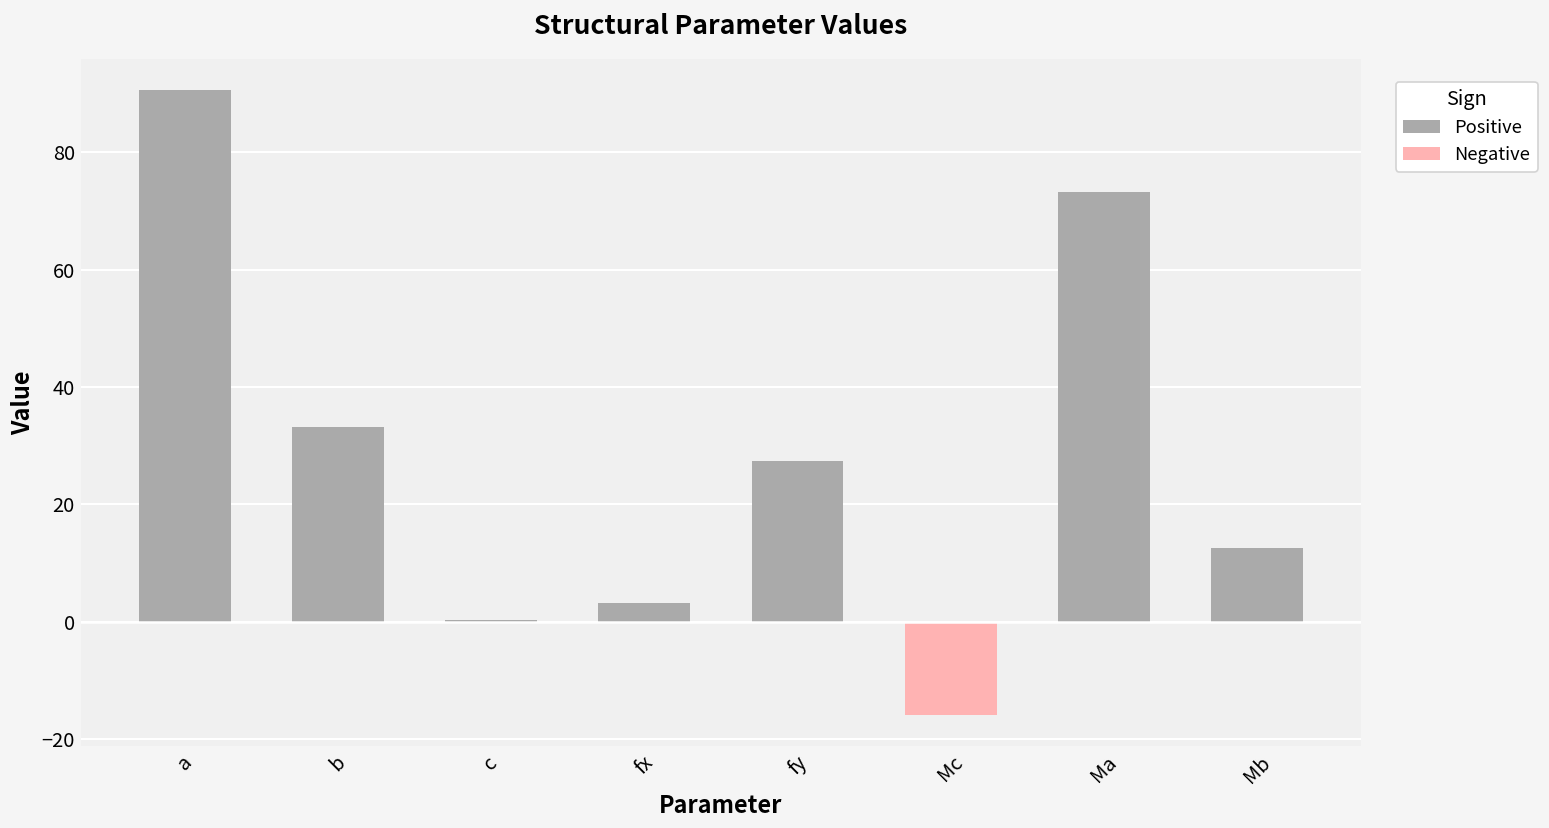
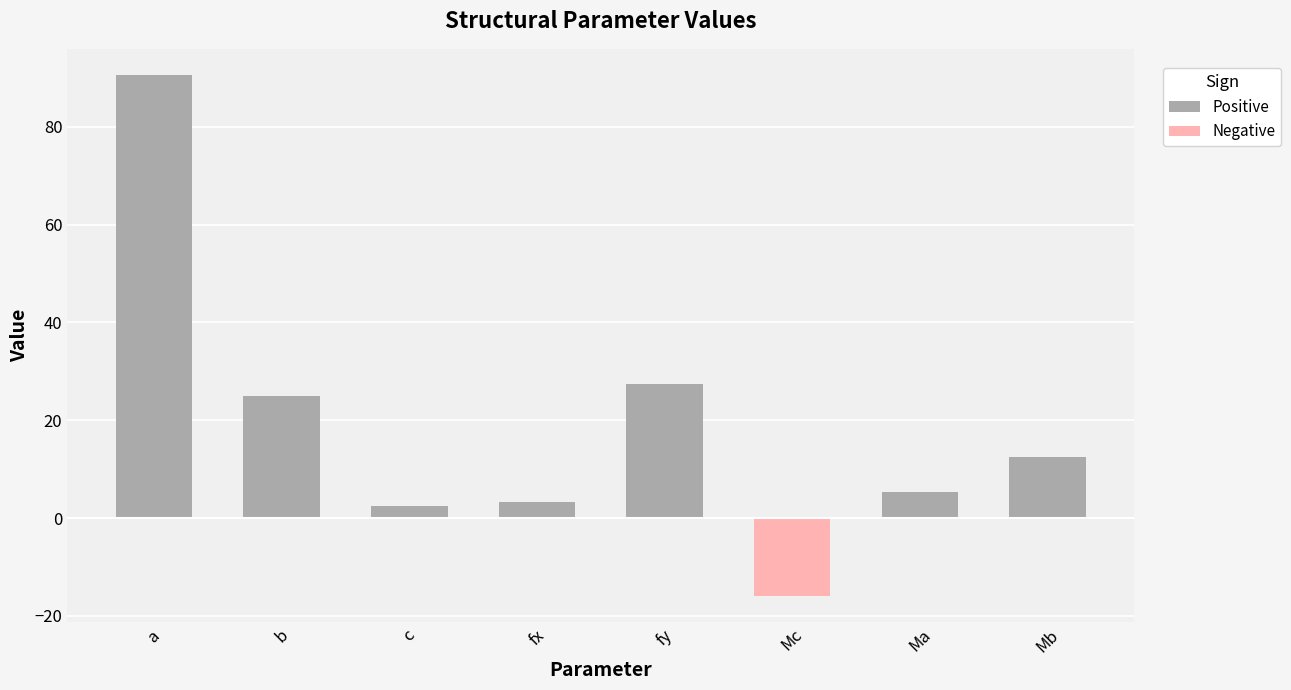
  {
    "a": 91,
-   "b": 33,
-   "c": 0,
+   "b": 25,
+   "c": 2,
    "fx": 3,
    "fy": 27,
    "Mc": -16,
-   "Ma": 73,
+   "Ma": 5,
    "Mb": 13
  }
